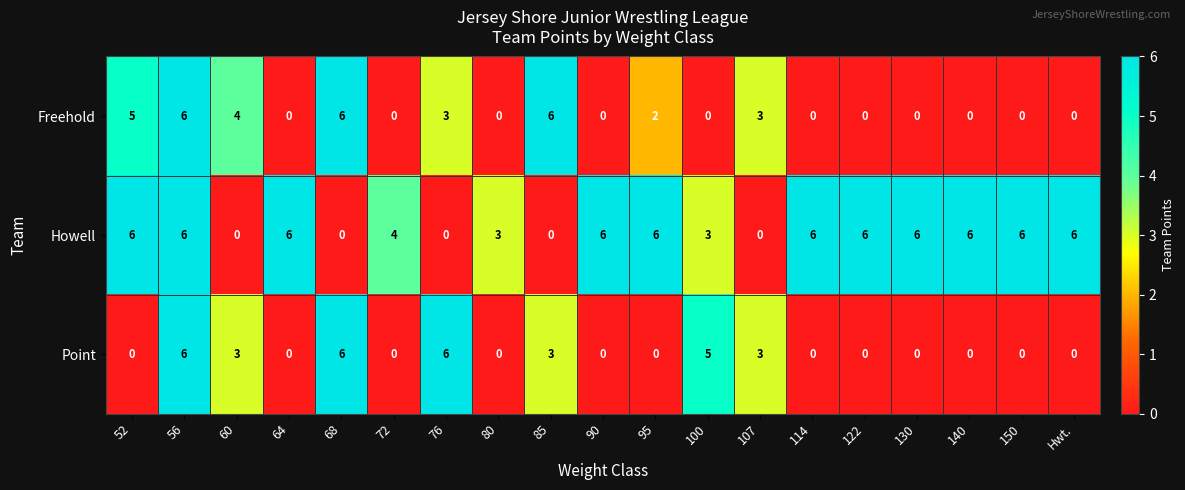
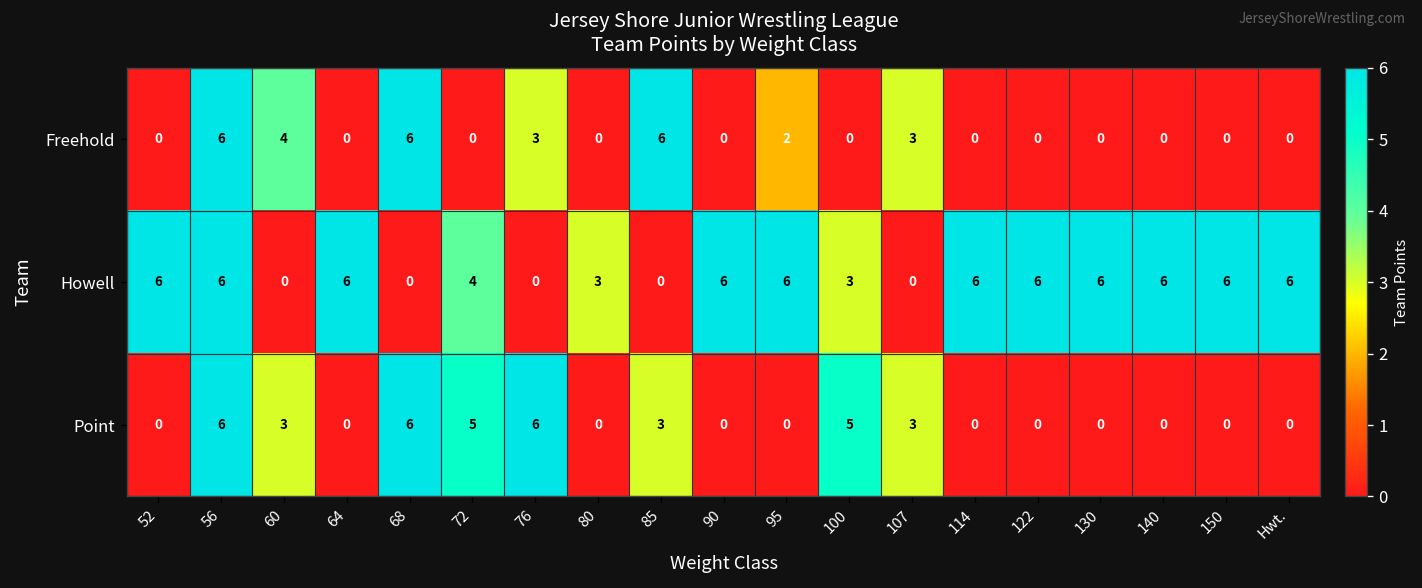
  {
    "Freehold": {
-     "52": 5,
+     "52": 0,
      "56": 6,
      "60": 4,
      "64": 0,
      "68": 6,
      "72": 0,
      "76": 3,
      "80": 0,
      "85": 6,
      "90": 0,
      "95": 2,
      "100": 0,
      "107": 3,
      "114": 0,
      "122": 0,
      "130": 0,
      "140": 0,
      "150": 0,
      "Hwt.": 0
    },
    "Howell": {
      "52": 6,
      "56": 6,
      "60": 0,
      "64": 6,
      "68": 0,
      "72": 4,
      "76": 0,
      "80": 3,
      "85": 0,
      "90": 6,
      "95": 6,
      "100": 3,
      "107": 0,
      "114": 6,
      "122": 6,
      "130": 6,
      "140": 6,
      "150": 6,
      "Hwt.": 6
    },
    "Point": {
      "52": 0,
      "56": 6,
      "60": 3,
      "64": 0,
      "68": 6,
-     "72": 0,
+     "72": 5,
      "76": 6,
      "80": 0,
      "85": 3,
      "90": 0,
      "95": 0,
      "100": 5,
      "107": 3,
      "114": 0,
      "122": 0,
      "130": 0,
      "140": 0,
      "150": 0,
      "Hwt.": 0
    }
  }
